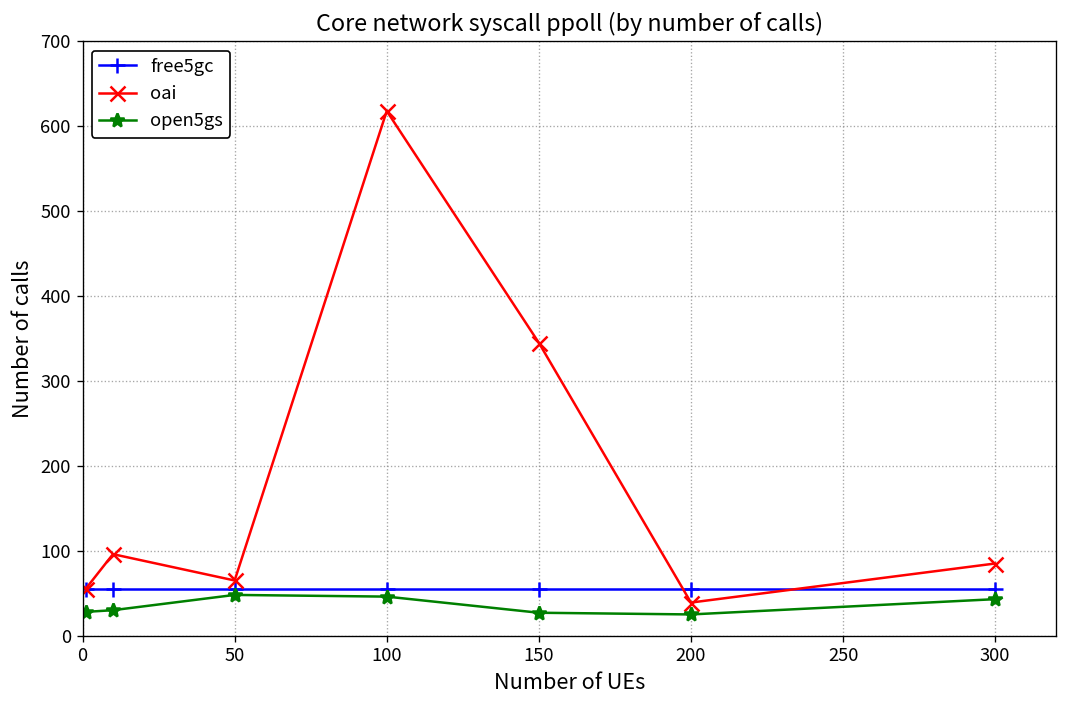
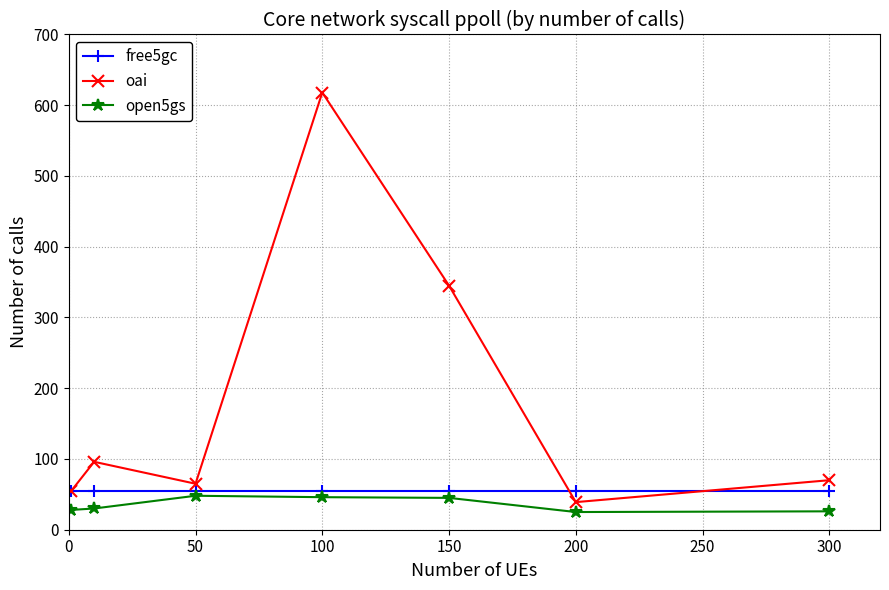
  {
    "free5gc": {
      "50": 60,
      "100": 60,
      "150": 60,
      "200": 60,
      "300": 60
    },
    "oai": {
      "50": 70,
      "100": 620,
      "150": 350,
      "200": 40,
-     "300": 90
+     "300": 70
    },
    "open5gs": {
      "50": 50,
      "100": 50,
-     "150": 30,
+     "150": 50,
      "200": 30,
-     "300": 40
+     "300": 30
    }
  }
